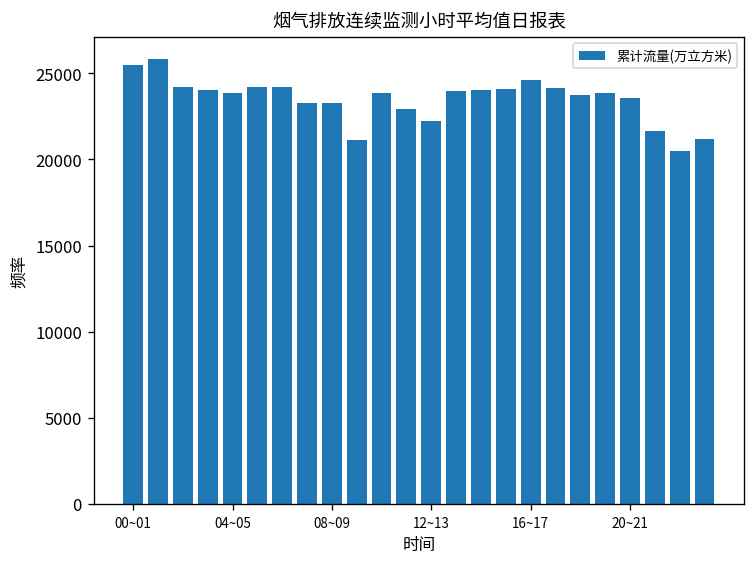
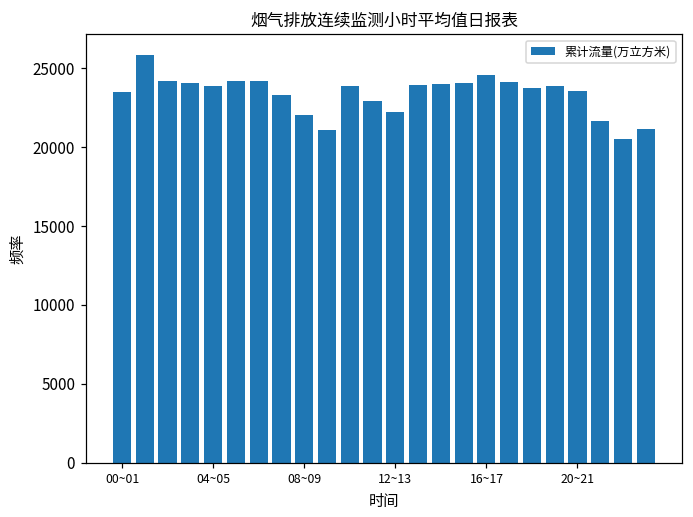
  {
-   "00~01": 25500,
+   "00~01": 23500,
    "04~05": 23900,
-   "08~09": 23300,
+   "08~09": 22100,
    "12~13": 22200,
    "16~17": 24600,
    "20~21": 23500
  }
